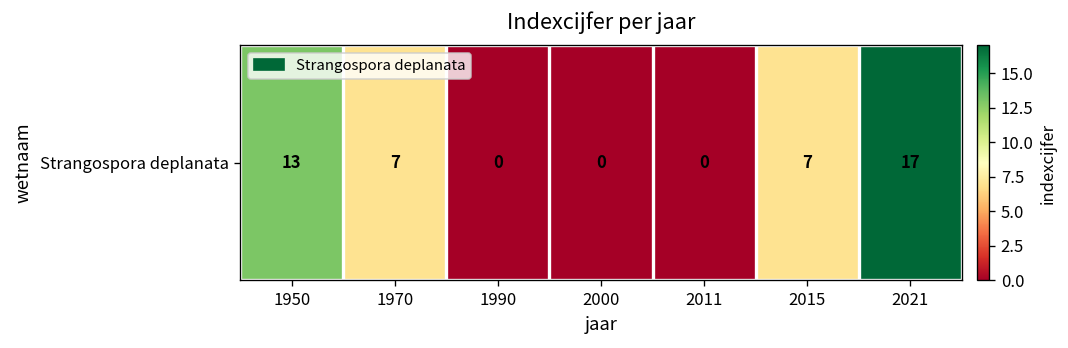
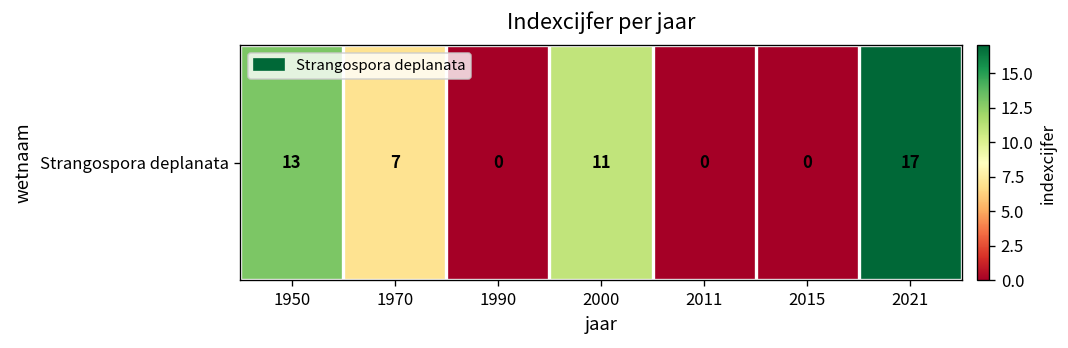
  {
    "Strangospora deplanata": {
      "1950": 13,
      "1970": 7,
      "1990": 0,
-     "2000": 0,
+     "2000": 11,
      "2011": 0,
-     "2015": 7,
+     "2015": 0,
      "2021": 17
    }
  }
